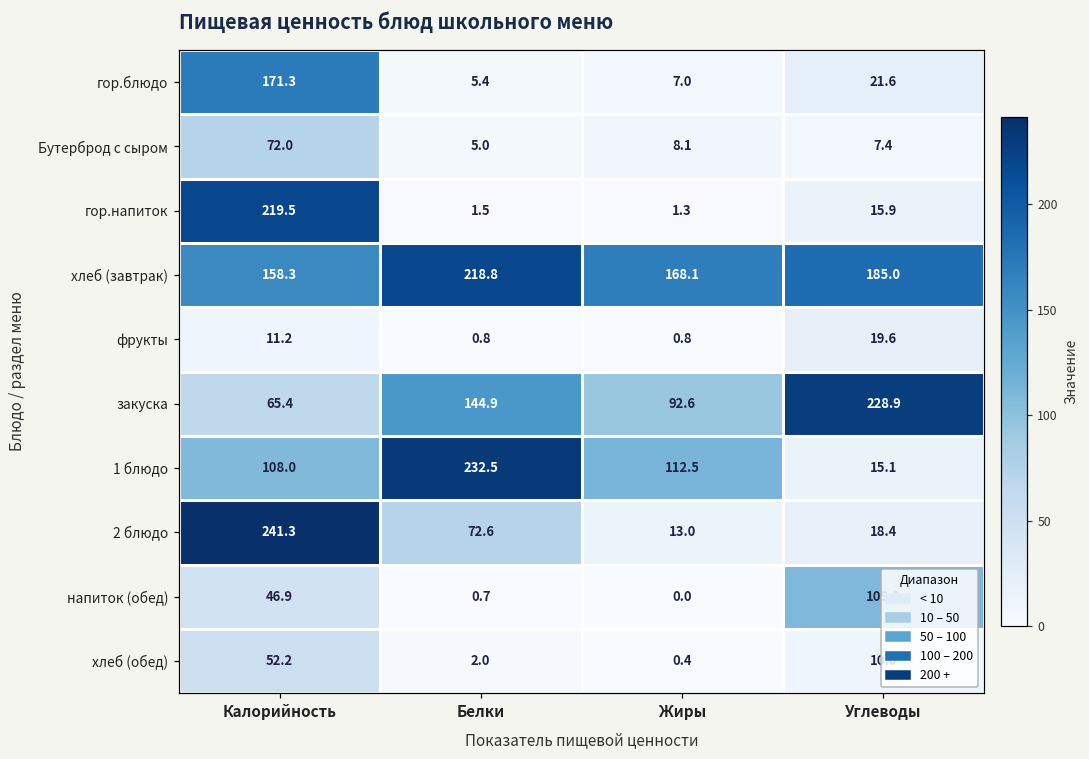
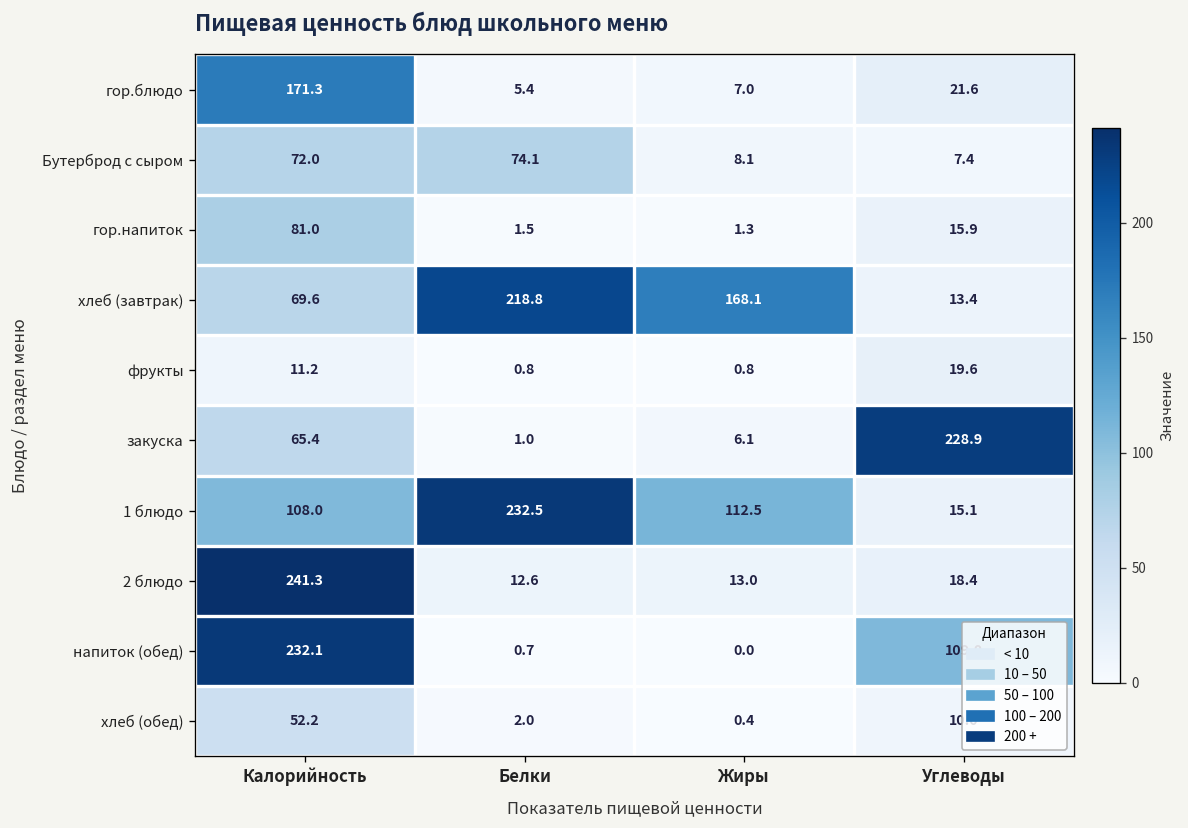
  {
    "гор.блюдо": {
      "Калорийность": 171.3,
      "Белки": 5.4,
      "Жиры": 7.0,
      "Углеводы": 21.6
    },
    "Бутерброд с сыром": {
      "Калорийность": 72.0,
-     "Белки": 5.0,
+     "Белки": 74.1,
      "Жиры": 8.1,
      "Углеводы": 7.4
    },
    "гор.напиток": {
-     "Калорийность": 219.5,
+     "Калорийность": 81.0,
      "Белки": 1.5,
      "Жиры": 1.3,
      "Углеводы": 15.9
    },
    "хлеб (завтрак)": {
-     "Калорийность": 158.3,
+     "Калорийность": 69.6,
      "Белки": 218.8,
      "Жиры": 168.1,
-     "Углеводы": 185.0
+     "Углеводы": 13.4
    },
    "фрукты": {
      "Калорийность": 11.2,
      "Белки": 0.8,
      "Жиры": 0.8,
      "Углеводы": 19.6
    },
    "закуска": {
      "Калорийность": 65.4,
-     "Белки": 144.9,
-     "Жиры": 92.6,
+     "Белки": 1.0,
+     "Жиры": 6.1,
      "Углеводы": 228.9
    },
    "1 блюдо": {
      "Калорийность": 108.0,
      "Белки": 232.5,
      "Жиры": 112.5,
      "Углеводы": 15.1
    },
    "2 блюдо": {
      "Калорийность": 241.3,
-     "Белки": 72.6,
+     "Белки": 12.6,
      "Жиры": 13.0,
      "Углеводы": 18.4
    },
    "напиток (обед)": {
-     "Калорийность": 46.9,
+     "Калорийность": 232.1,
      "Белки": 0.7,
      "Жиры": 0.0
    },
    "хлеб (обед)": {
      "Калорийность": 52.2,
      "Белки": 2.0,
      "Жиры": 0.4
    }
  }
